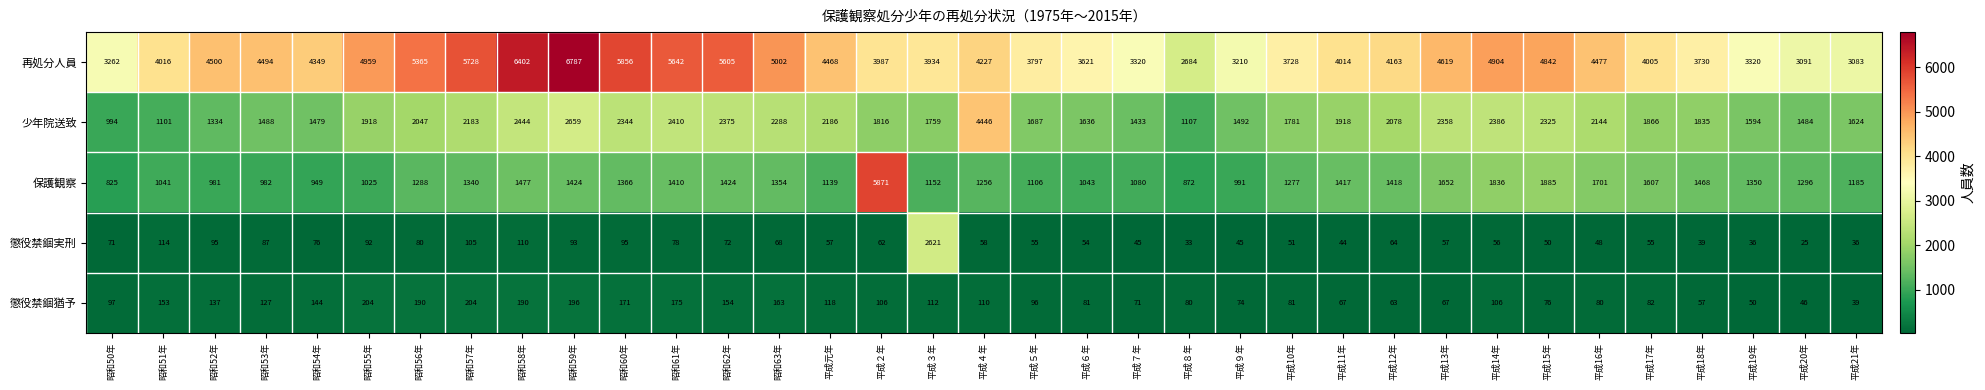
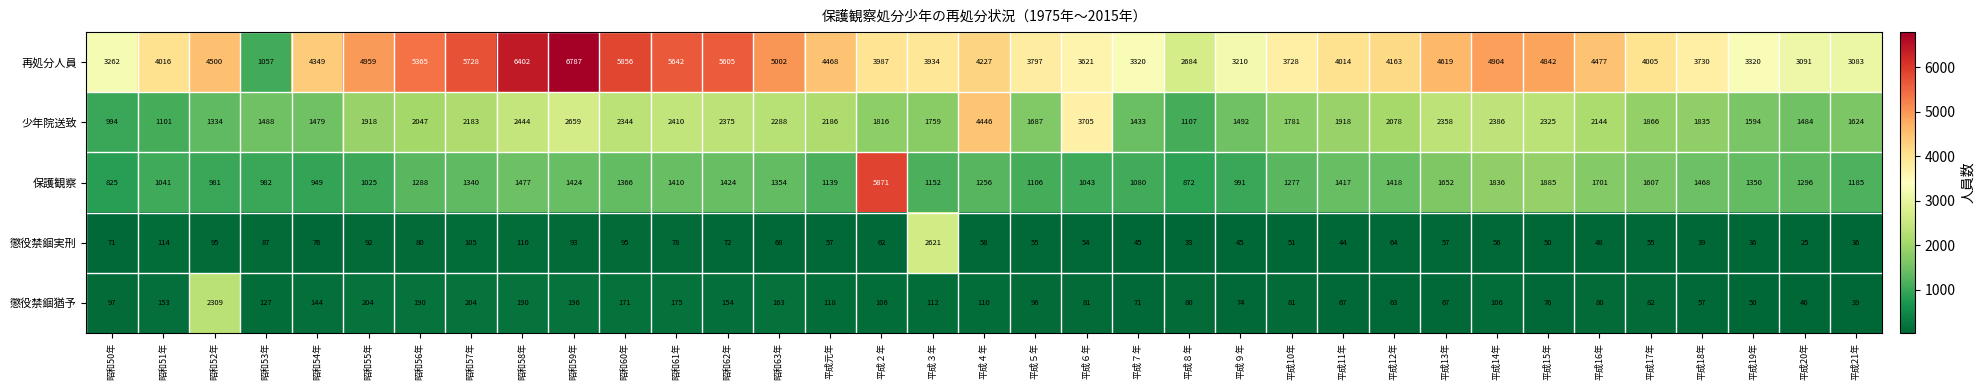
  {
    "再処分人員": {
      "昭和50年": 3262,
      "昭和51年": 4016,
      "昭和52年": 4500,
-     "昭和53年": 4494,
+     "昭和53年": 1057,
      "昭和54年": 4349,
      "昭和55年": 4959,
      "昭和56年": 5365,
      "昭和57年": 5728,
      "昭和58年": 6402,
      "昭和59年": 6787,
      "昭和60年": 5856,
      "昭和61年": 5642,
      "昭和62年": 5605,
      "昭和63年": 5002,
      "平成元年": 4468,
      "平成２年": 3987,
      "平成３年": 3934,
      "平成４年": 4227,
      "平成５年": 3797,
      "平成６年": 3621,
      "平成７年": 3320,
      "平成８年": 2684,
      "平成９年": 3210,
      "平成10年": 3728,
      "平成11年": 4014,
      "平成12年": 4163,
      "平成13年": 4619,
      "平成14年": 4904,
      "平成15年": 4842,
      "平成16年": 4477,
      "平成17年": 4005,
      "平成18年": 3730,
      "平成19年": 3320,
      "平成20年": 3091,
      "平成21年": 3083
    },
    "少年院送致": {
      "昭和50年": 994,
      "昭和51年": 1101,
      "昭和52年": 1334,
      "昭和53年": 1488,
      "昭和54年": 1479,
      "昭和55年": 1918,
      "昭和56年": 2047,
      "昭和57年": 2183,
      "昭和58年": 2444,
      "昭和59年": 2659,
      "昭和60年": 2344,
      "昭和61年": 2410,
      "昭和62年": 2375,
      "昭和63年": 2288,
      "平成元年": 2186,
      "平成２年": 1816,
      "平成３年": 1759,
      "平成４年": 4446,
      "平成５年": 1687,
-     "平成６年": 1636,
+     "平成６年": 3705,
      "平成７年": 1433,
      "平成８年": 1107,
      "平成９年": 1492,
      "平成10年": 1781,
      "平成11年": 1918,
      "平成12年": 2078,
      "平成13年": 2358,
      "平成14年": 2386,
      "平成15年": 2325,
      "平成16年": 2144,
      "平成17年": 1866,
      "平成18年": 1835,
      "平成19年": 1594,
      "平成20年": 1484,
      "平成21年": 1624
    },
    "保護観察": {
      "昭和50年": 825,
      "昭和51年": 1041,
      "昭和52年": 981,
      "昭和53年": 982,
      "昭和54年": 949,
      "昭和55年": 1025,
      "昭和56年": 1288,
      "昭和57年": 1340,
      "昭和58年": 1477,
      "昭和59年": 1424,
      "昭和60年": 1366,
      "昭和61年": 1410,
      "昭和62年": 1424,
      "昭和63年": 1354,
      "平成元年": 1139,
      "平成２年": 5871,
      "平成３年": 1152,
      "平成４年": 1256,
      "平成５年": 1106,
      "平成６年": 1043,
      "平成７年": 1080,
      "平成８年": 872,
      "平成９年": 991,
      "平成10年": 1277,
      "平成11年": 1417,
      "平成12年": 1418,
      "平成13年": 1652,
      "平成14年": 1836,
      "平成15年": 1885,
      "平成16年": 1701,
      "平成17年": 1607,
      "平成18年": 1468,
      "平成19年": 1350,
      "平成20年": 1296,
      "平成21年": 1185
    },
    "懲役禁錮実刑": {
      "昭和50年": 71,
      "昭和51年": 114,
      "昭和52年": 95,
      "昭和53年": 87,
      "昭和54年": 76,
      "昭和55年": 92,
      "昭和56年": 80,
      "昭和57年": 105,
      "昭和58年": 110,
      "昭和59年": 93,
      "昭和60年": 95,
      "昭和61年": 78,
      "昭和62年": 72,
      "昭和63年": 68,
      "平成元年": 57,
      "平成２年": 62,
      "平成３年": 2621,
      "平成４年": 58,
      "平成５年": 55,
      "平成６年": 54,
      "平成７年": 45,
      "平成８年": 33,
      "平成９年": 45,
      "平成10年": 51,
      "平成11年": 44,
      "平成12年": 64,
      "平成13年": 57,
      "平成14年": 56,
      "平成15年": 50,
      "平成16年": 48,
      "平成17年": 55,
      "平成18年": 39,
      "平成19年": 36,
      "平成20年": 25,
      "平成21年": 36
    },
    "懲役禁錮猶予": {
      "昭和50年": 97,
      "昭和51年": 153,
-     "昭和52年": 137,
+     "昭和52年": 2309,
      "昭和53年": 127,
      "昭和54年": 144,
      "昭和55年": 204,
      "昭和56年": 190,
      "昭和57年": 204,
      "昭和58年": 190,
      "昭和59年": 196,
      "昭和60年": 171,
      "昭和61年": 175,
      "昭和62年": 154,
      "昭和63年": 163,
      "平成元年": 118,
      "平成２年": 106,
      "平成３年": 112,
      "平成４年": 110,
      "平成５年": 96,
      "平成６年": 81,
      "平成７年": 71,
      "平成８年": 80,
      "平成９年": 74,
      "平成10年": 81,
      "平成11年": 67,
      "平成12年": 63,
      "平成13年": 67,
      "平成14年": 106,
      "平成15年": 76,
      "平成16年": 80,
      "平成17年": 82,
      "平成18年": 57,
      "平成19年": 50,
      "平成20年": 46,
      "平成21年": 39
    }
  }
